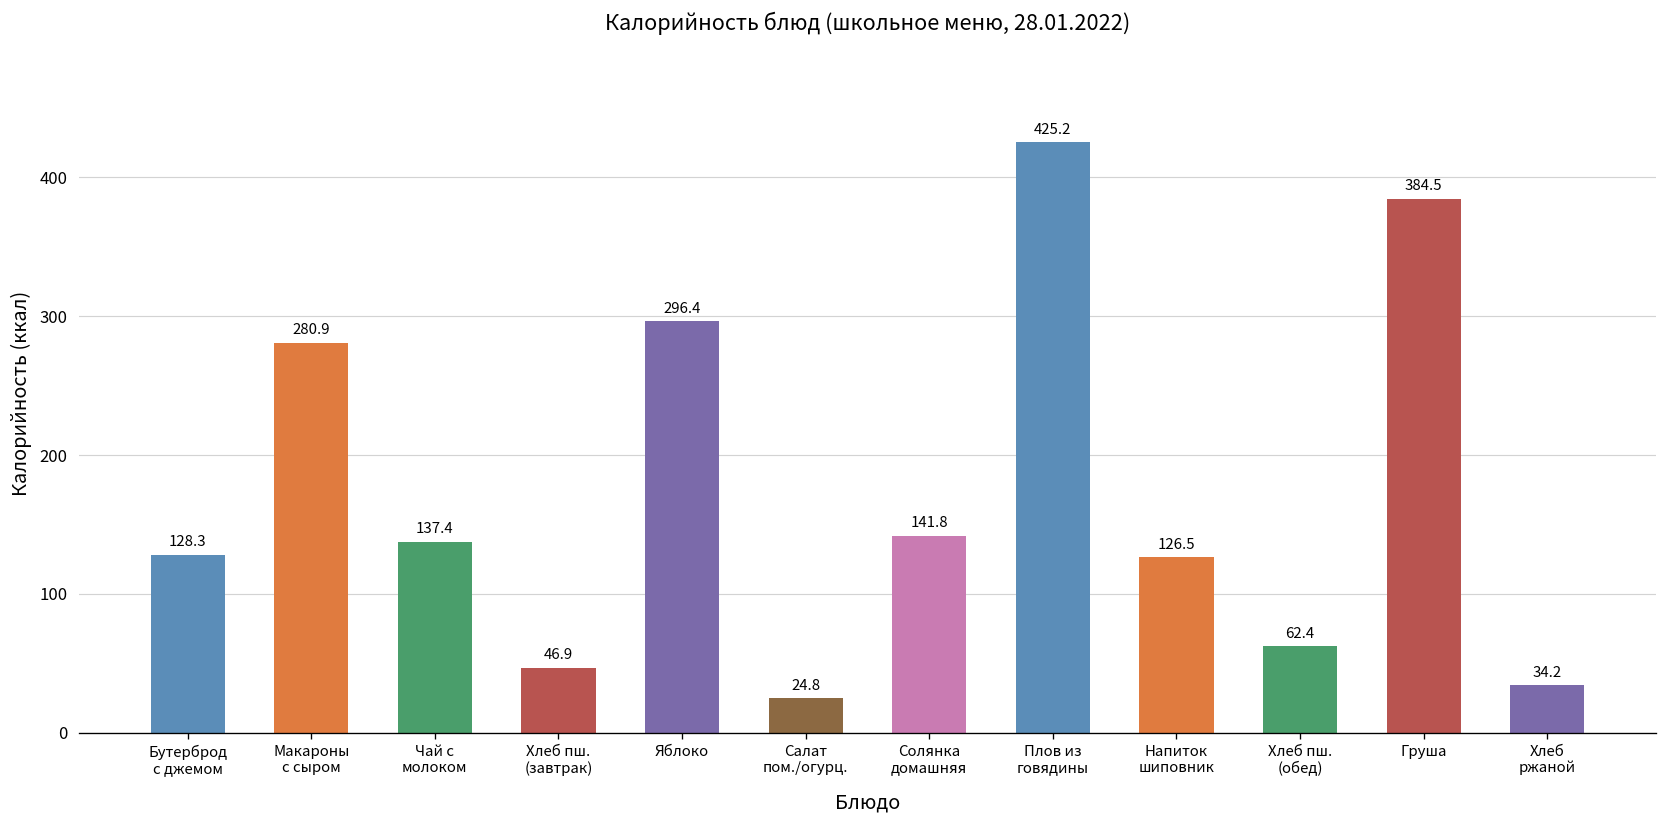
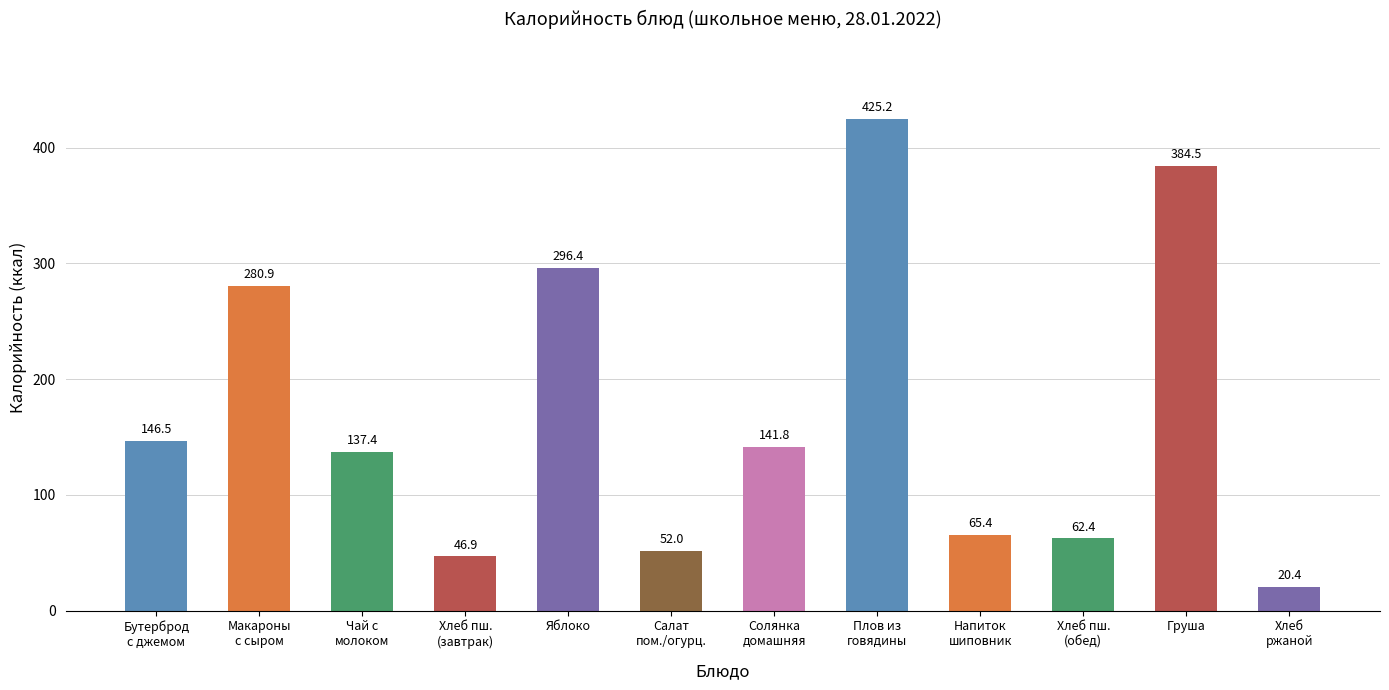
  {
-   "Бутерброд с джемом": 128.3,
+   "Бутерброд с джемом": 146.5,
    "Макароны с сыром": 280.9,
    "Чай с молоком": 137.4,
    "Хлеб пш. (завтрак)": 46.9,
    "Яблоко": 296.4,
-   "Салат пом./огурц.": 24.8,
+   "Салат пом./огурц.": 52.0,
    "Солянка домашняя": 141.8,
    "Плов из говядины": 425.2,
-   "Напиток шиповник": 126.5,
+   "Напиток шиповник": 65.4,
    "Хлеб пш. (обед)": 62.4,
    "Груша": 384.5,
-   "Хлеб ржаной": 34.2
+   "Хлеб ржаной": 20.4
  }
